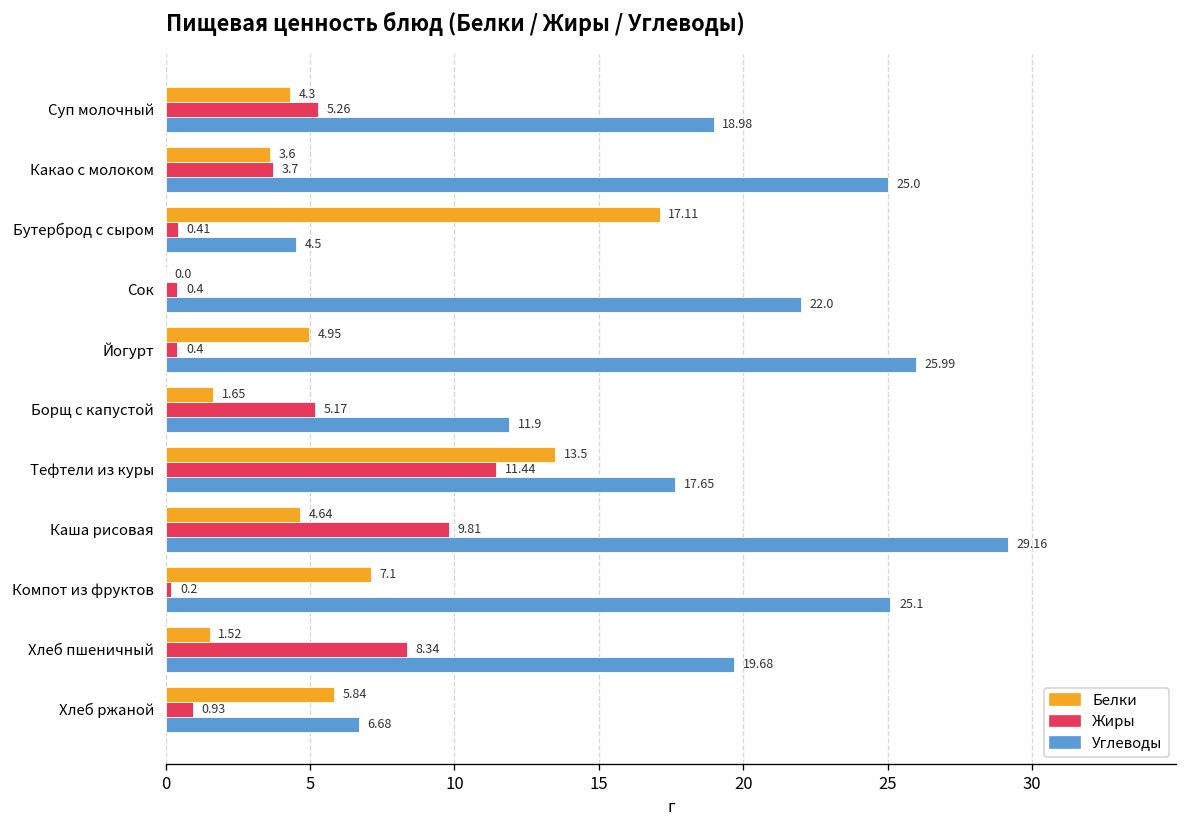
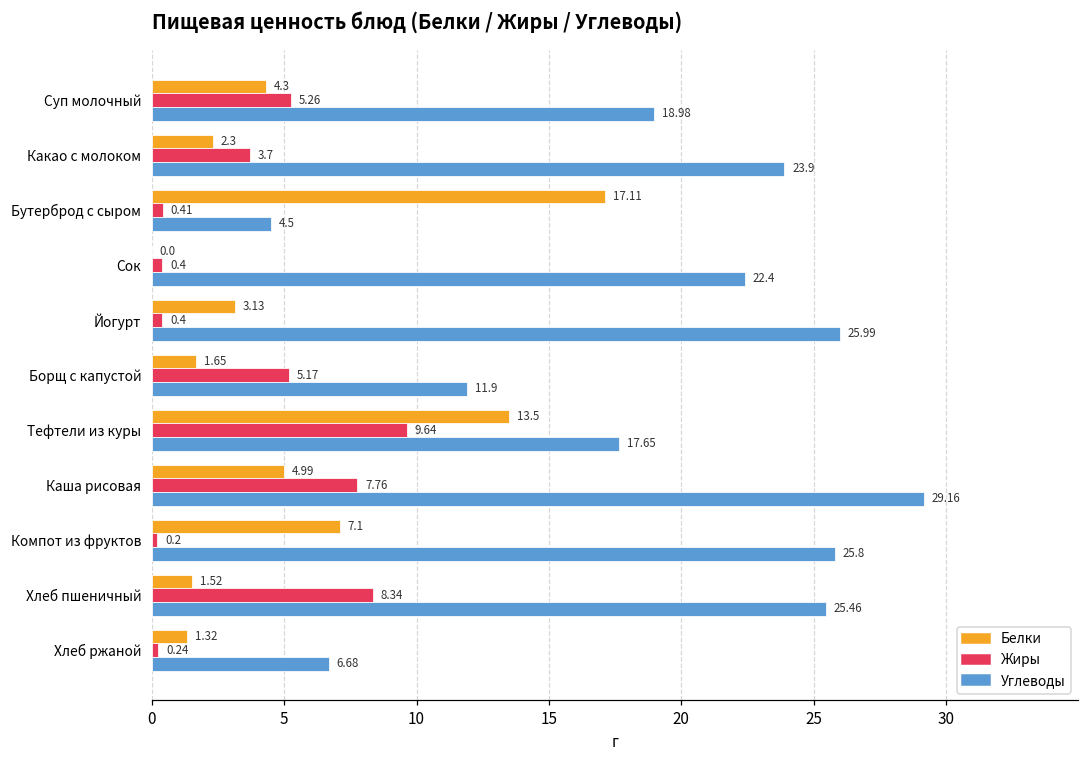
  {
    "Белки": {
      "Суп молочный": 4.3,
-     "Какао с молоком": 3.6,
+     "Какао с молоком": 2.3,
      "Бутерброд с сыром": 17.11,
      "Сок": 0.0,
-     "Йогурт": 4.95,
+     "Йогурт": 3.13,
      "Борщ с капустой": 1.65,
      "Тефтели из куры": 13.5,
-     "Каша рисовая": 4.64,
+     "Каша рисовая": 4.99,
      "Компот из фруктов": 7.1,
      "Хлеб пшеничный": 1.52,
-     "Хлеб ржаной": 5.84
+     "Хлеб ржаной": 1.32
    },
    "Жиры": {
      "Суп молочный": 5.26,
      "Какао с молоком": 3.7,
      "Бутерброд с сыром": 0.41,
      "Сок": 0.4,
      "Йогурт": 0.4,
      "Борщ с капустой": 5.17,
-     "Тефтели из куры": 11.44,
-     "Каша рисовая": 9.81,
+     "Тефтели из куры": 9.64,
+     "Каша рисовая": 7.76,
      "Компот из фруктов": 0.2,
      "Хлеб пшеничный": 8.34,
-     "Хлеб ржаной": 0.93
+     "Хлеб ржаной": 0.24
    },
    "Углеводы": {
      "Суп молочный": 18.98,
-     "Какао с молоком": 25.0,
+     "Какао с молоком": 23.9,
      "Бутерброд с сыром": 4.5,
-     "Сок": 22.0,
+     "Сок": 22.4,
      "Йогурт": 25.99,
      "Борщ с капустой": 11.9,
      "Тефтели из куры": 17.65,
      "Каша рисовая": 29.16,
-     "Компот из фруктов": 25.1,
-     "Хлеб пшеничный": 19.68,
+     "Компот из фруктов": 25.8,
+     "Хлеб пшеничный": 25.46,
      "Хлеб ржаной": 6.68
    }
  }
